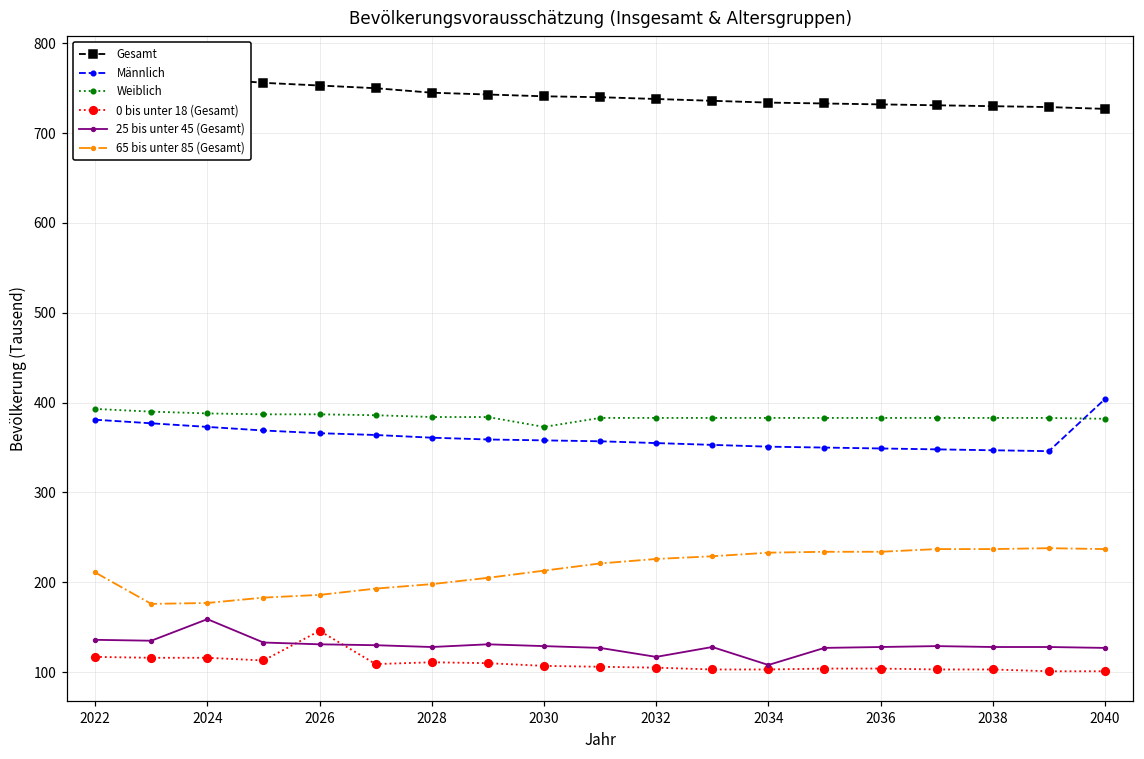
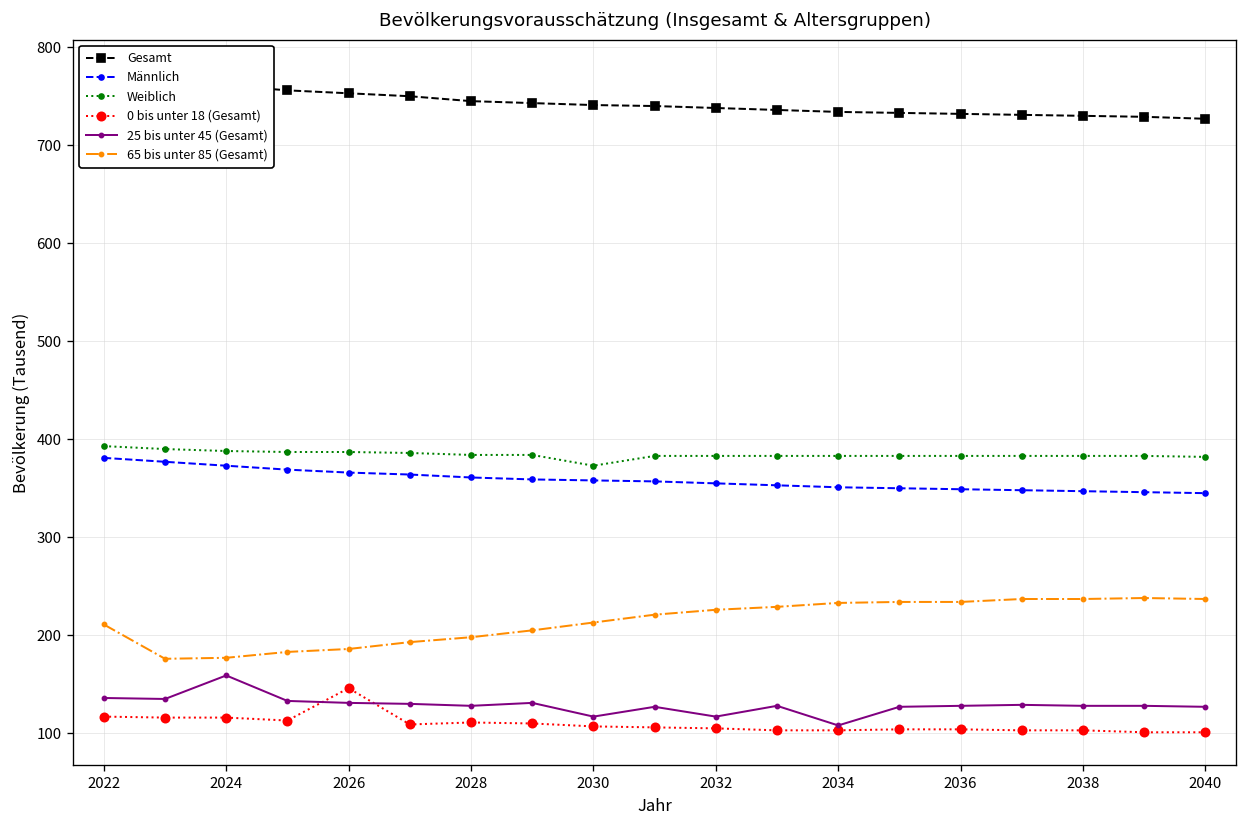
  {
    "Gesamt": {
      "2026": 750,
      "2028": 750,
      "2030": 740,
      "2032": 740,
      "2034": 730,
      "2036": 730,
      "2038": 730,
      "2040": 730
    },
    "Männlich": {
      "2022": 380,
      "2024": 370,
      "2026": 370,
      "2028": 360,
      "2030": 360,
      "2032": 360,
      "2034": 350,
      "2036": 350,
      "2038": 350,
-     "2040": 400
+     "2040": 350
    },
    "Weiblich": {
      "2022": 390,
      "2024": 390,
      "2026": 390,
      "2028": 380,
      "2030": 370,
      "2032": 380,
      "2034": 380,
      "2036": 380,
      "2038": 380,
      "2040": 380
    },
    "0 bis unter 18 (Gesamt)": {
      "2022": 120,
      "2024": 120,
      "2026": 150,
      "2028": 110,
      "2030": 110,
      "2032": 110,
      "2034": 100,
      "2036": 100,
      "2038": 100,
      "2040": 100
    },
    "25 bis unter 45 (Gesamt)": {
      "2022": 140,
      "2024": 160,
      "2026": 130,
      "2028": 130,
-     "2030": 130,
+     "2030": 120,
      "2032": 120,
      "2034": 110,
      "2036": 130,
      "2038": 130,
      "2040": 130
    },
    "65 bis unter 85 (Gesamt)": {
      "2022": 210,
      "2024": 180,
      "2026": 190,
      "2028": 200,
      "2030": 210,
      "2032": 230,
      "2034": 230,
      "2036": 230,
      "2038": 240,
      "2040": 240
    }
  }
